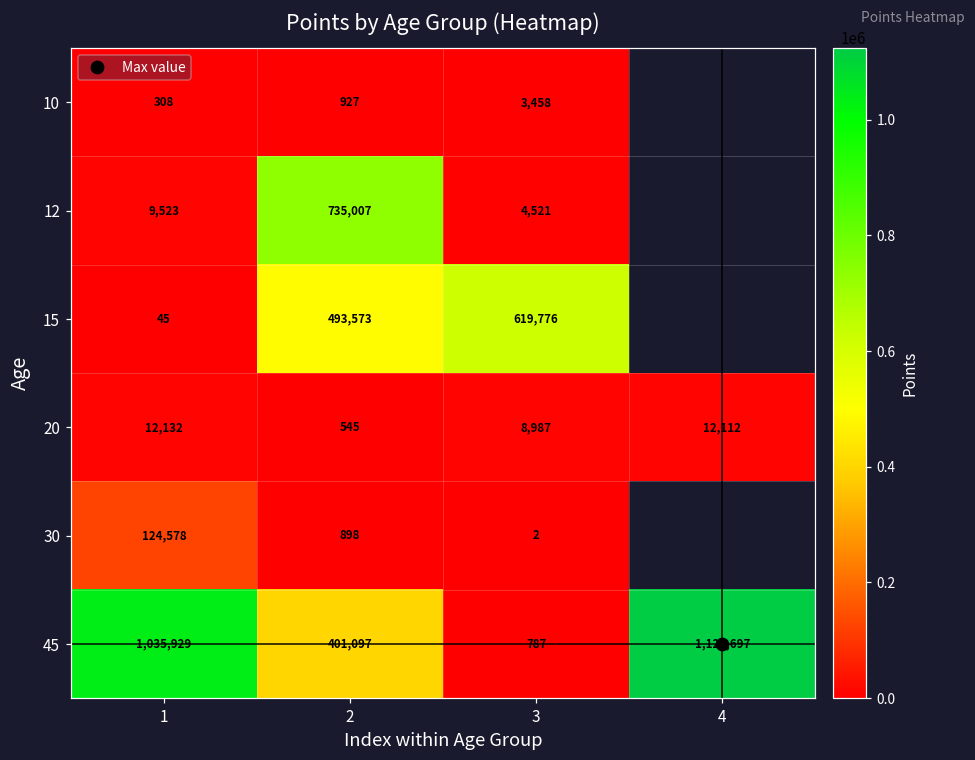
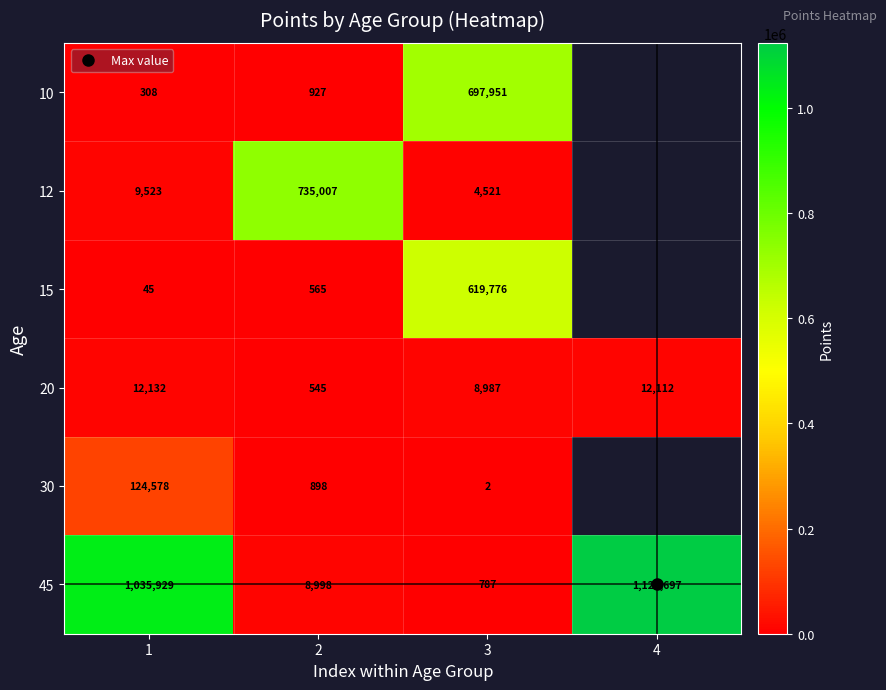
  {
    "10": {
      "1": "308",
      "2": "927",
-     "3": "3,458"
+     "3": "697,951"
    },
    "12": {
      "1": "9,523",
      "2": "735,007",
      "3": "4,521"
    },
    "15": {
      "1": "45",
-     "2": "493,573",
+     "2": "565",
      "3": "619,776"
    },
    "20": {
      "1": "12,132",
      "2": "545",
      "3": "8,987",
      "4": "12,112"
    },
    "30": {
      "1": "124,578",
      "2": "898",
      "3": "2"
    },
    "45": {
      "1": "1,035,929",
-     "2": "401,097",
+     "2": "8,998",
      "3": "787"
    }
  }
